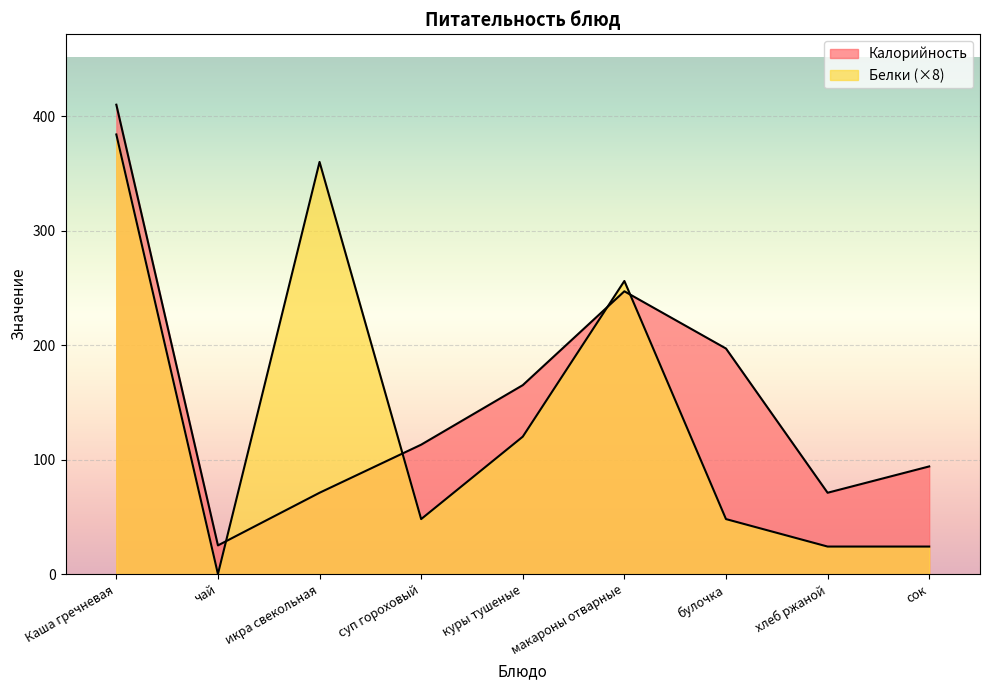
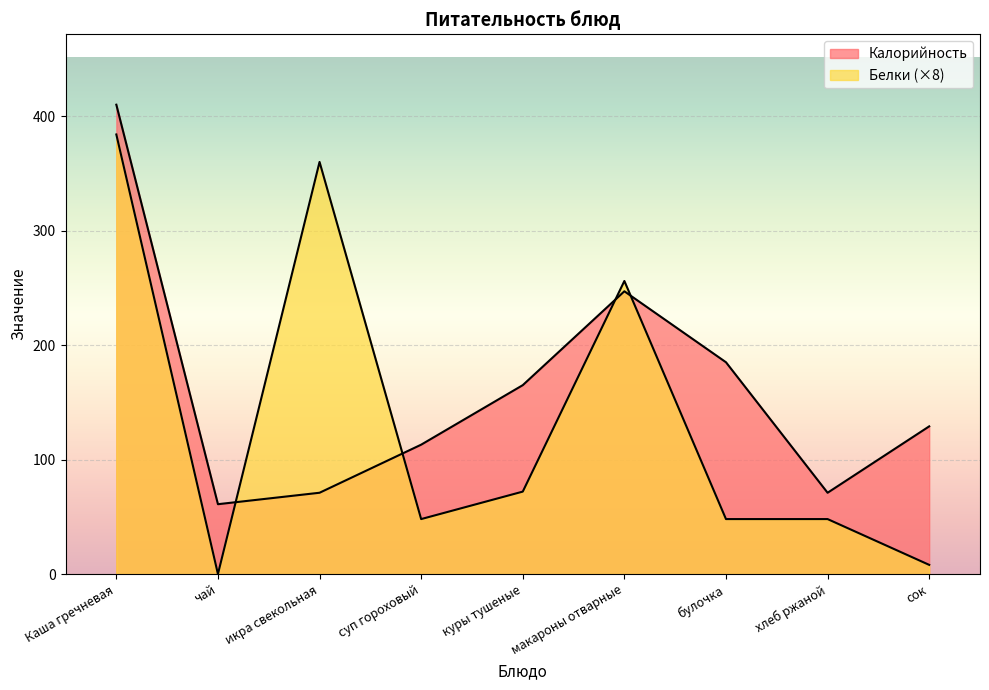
  {
    "Калорийность": {
      "Каша гречневая": 410,
-     "чай": 25,
+     "чай": 61,
      "икра свекольная": 71,
      "суп гороховый": 113,
      "куры тушеные": 165,
      "макароны отварные": 247,
-     "булочка": 197,
+     "булочка": 185,
      "хлеб ржаной": 71,
-     "сок": 94
+     "сок": 129
    },
    "Белки (×8)": {
      "Каша гречневая": 384,
      "чай": 0,
      "икра свекольная": 360,
      "суп гороховый": 48,
-     "куры тушеные": 120,
+     "куры тушеные": 72,
      "макароны отварные": 256,
      "булочка": 48,
-     "хлеб ржаной": 24,
-     "сок": 24
+     "хлеб ржаной": 48,
+     "сок": 8
    }
  }
